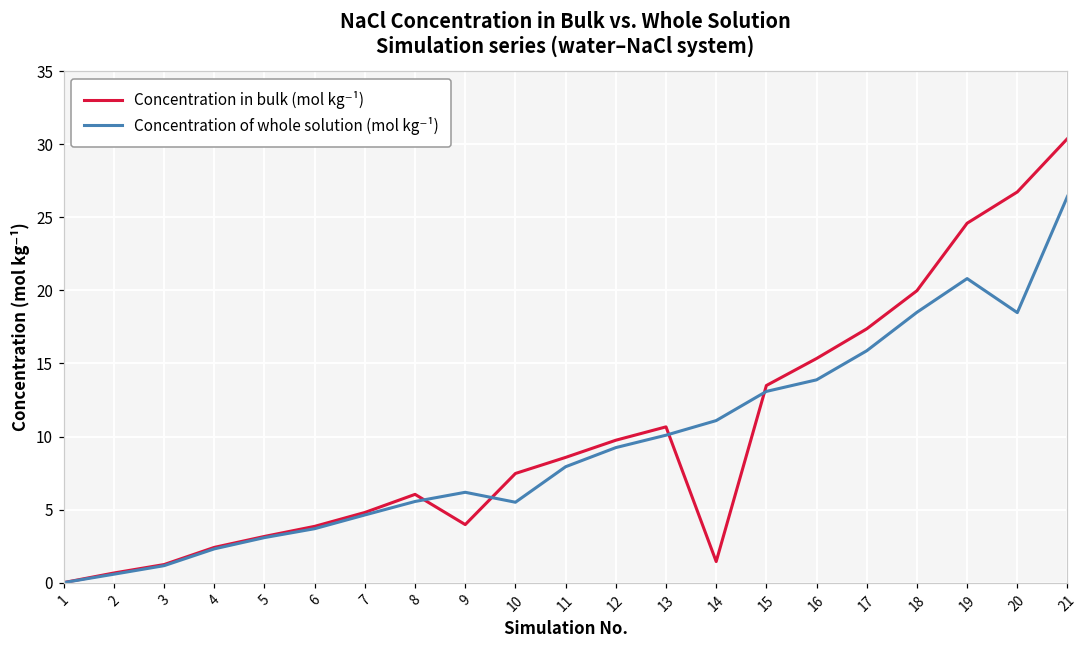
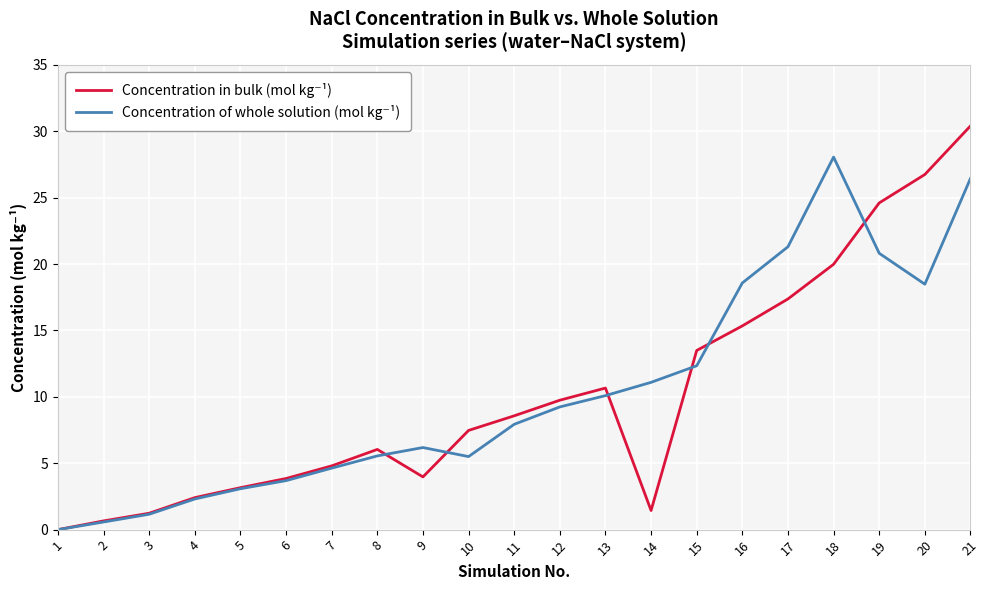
  {
    "Concentration in bulk (mol kg⁻¹)": {
      "8": 6.0,
      "9": 4.0,
      "10": 7.5,
      "11": 8.6,
      "12": 9.7,
      "13": 10.7,
      "14": 1.4,
      "15": 13.5,
      "16": 15.3,
      "17": 17.4,
      "18": 20.0,
      "19": 24.6,
      "20": 26.7,
      "21": 30.4
    },
    "Concentration of whole solution (mol kg⁻¹)": {
      "8": 5.6,
      "9": 6.2,
      "10": 5.5,
      "11": 7.9,
      "12": 9.2,
      "13": 10.1,
      "14": 11.1,
-     "15": 13.1,
-     "16": 13.9,
-     "17": 15.9,
-     "18": 18.5,
+     "15": 12.3,
+     "16": 18.6,
+     "17": 21.3,
+     "18": 28.1,
      "19": 20.8,
      "20": 18.5,
      "21": 26.4
    }
  }
